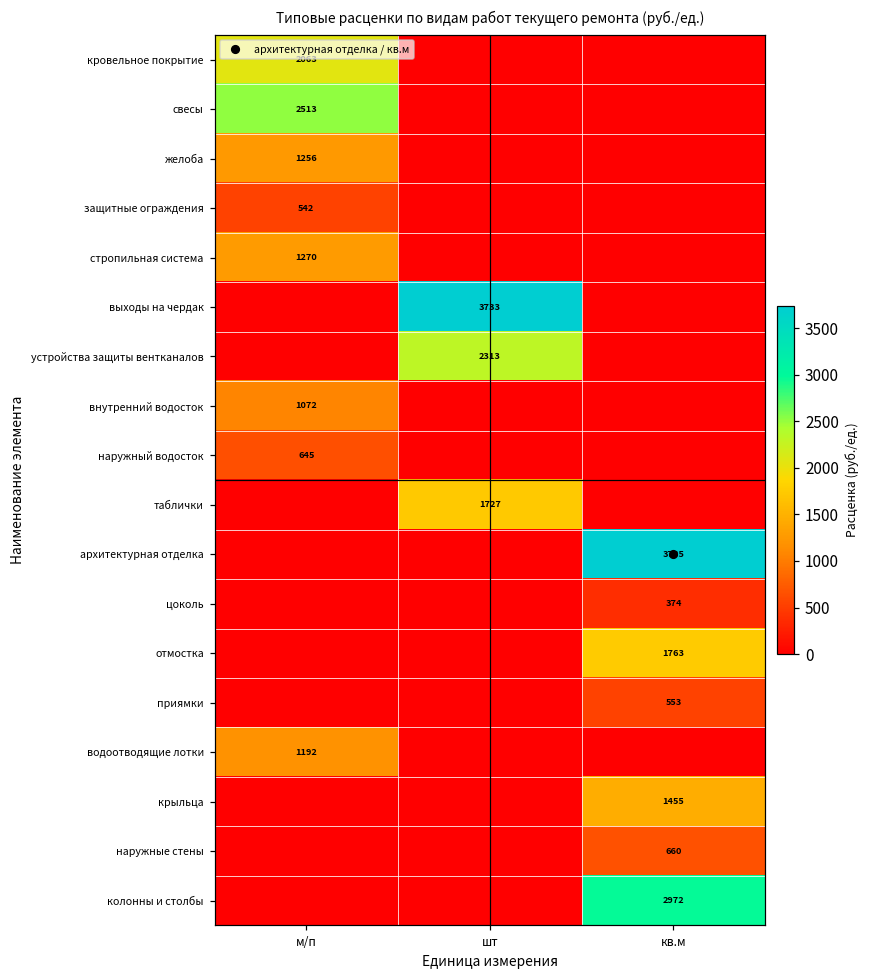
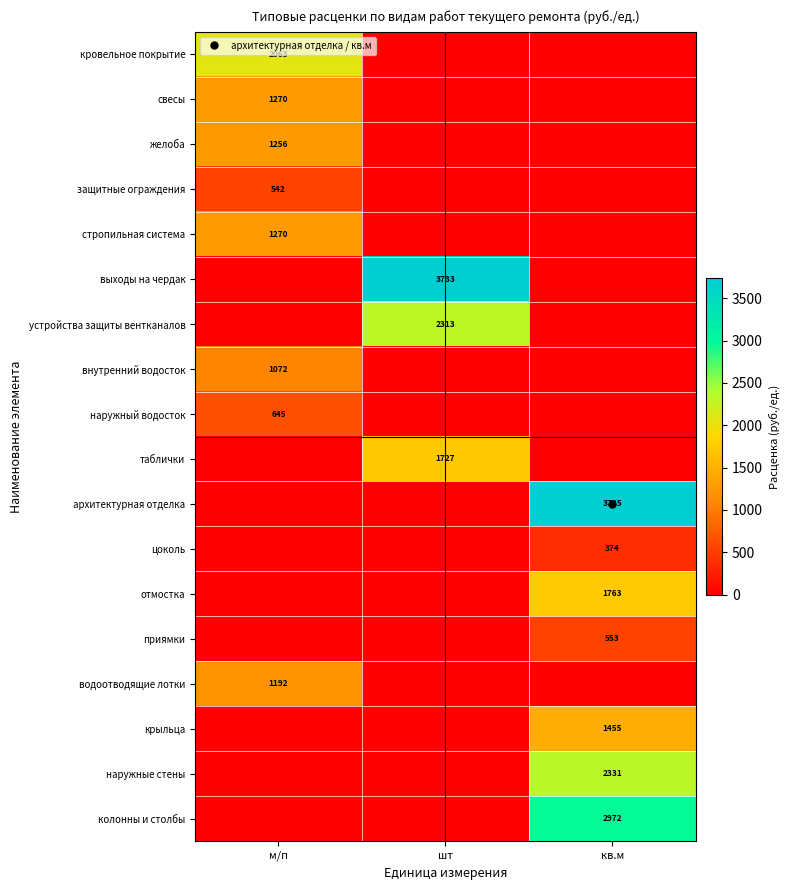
  {
    "свесы": {
-     "м/п": 2513
+     "м/п": 1270
    },
    "желоба": {
      "м/п": 1256
    },
    "защитные ограждения": {
      "м/п": 542
    },
    "стропильная система": {
      "м/п": 1270
    },
    "выходы на чердак": {
      "шт": 3733
    },
    "устройства защиты вентканалов": {
      "шт": 2313
    },
    "внутренний водосток": {
      "м/п": 1072
    },
    "наружный водосток": {
      "м/п": 645
    },
    "таблички": {
      "шт": 1727
    },
    "цоколь": {
      "кв.м": 374
    },
    "отмостка": {
      "кв.м": 1763
    },
    "приямки": {
      "кв.м": 553
    },
    "водоотводящие лотки": {
      "м/п": 1192
    },
    "крыльца": {
      "кв.м": 1455
    },
    "наружные стены": {
-     "кв.м": 660
+     "кв.м": 2331
    },
    "колонны и столбы": {
      "кв.м": 2972
    }
  }
